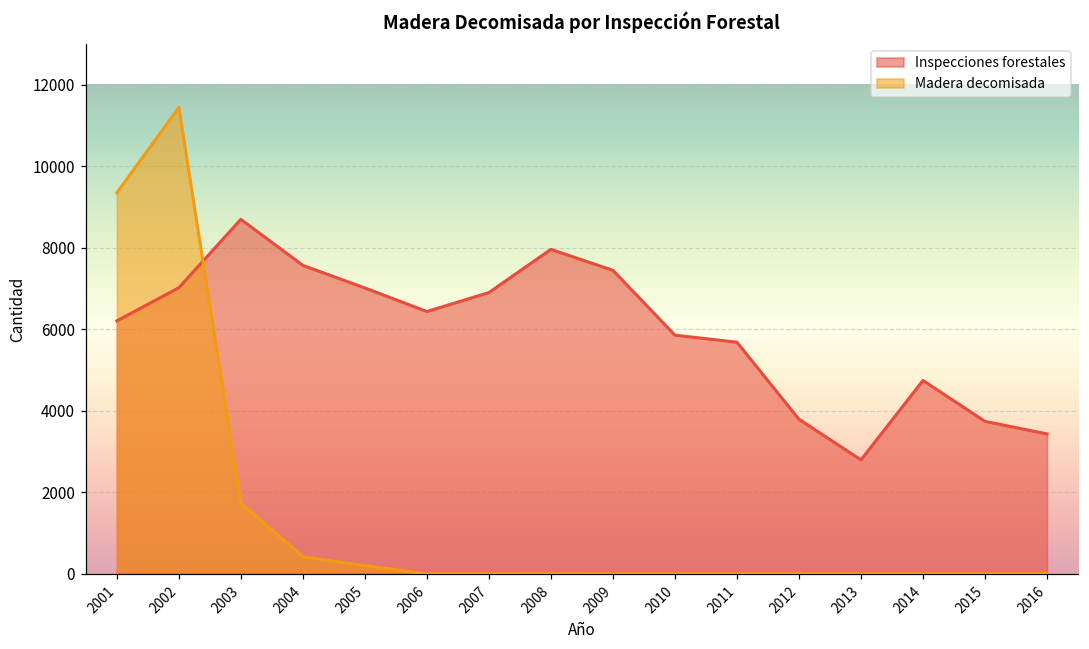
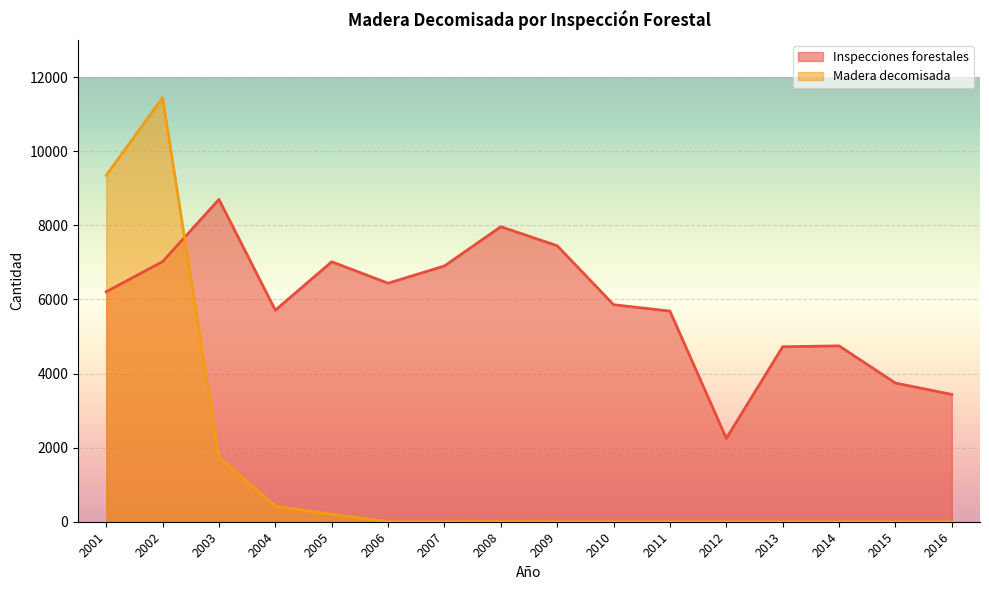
  {
    "Inspecciones forestales": {
      "2001": 6200,
      "2002": 7000,
      "2003": 8700,
-     "2004": 7600,
+     "2004": 5700,
      "2005": 7000,
      "2006": 6400,
      "2007": 6900,
      "2008": 8000,
      "2009": 7400,
      "2010": 5900,
      "2011": 5700,
-     "2012": 3800,
-     "2013": 2800,
+     "2012": 2300,
+     "2013": 4700,
      "2014": 4700,
      "2015": 3700,
      "2016": 3400
    },
    "Madera decomisada": {
      "2001": 9300,
      "2002": 11400,
      "2003": 1700,
      "2004": 400,
      "2005": 200,
      "2006": 0,
      "2007": 0,
      "2008": 0,
      "2009": 0,
      "2010": 0,
      "2011": 0,
      "2012": 0,
      "2013": 0,
      "2014": 0,
      "2015": 0,
      "2016": 0
    }
  }
